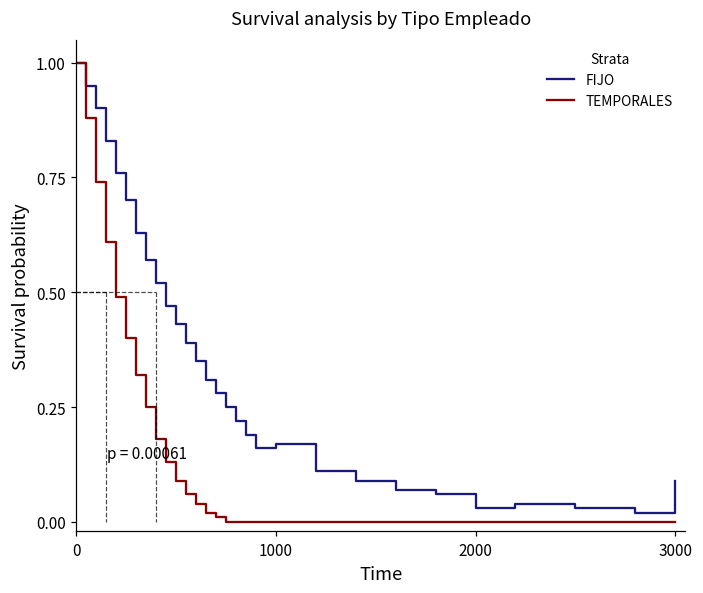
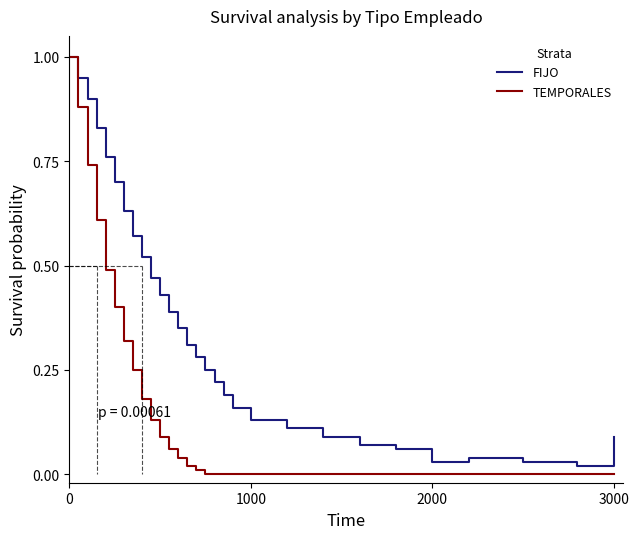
  {
    "FIJO": {
-     "1000": 0.17,
+     "1000": 0.13,
      "2000": 0.03,
      "3000": 0.09
    },
    "TEMPORALES": {
      "1000": 0.00,
      "2000": 0.00,
      "3000": 0.00
    }
  }
